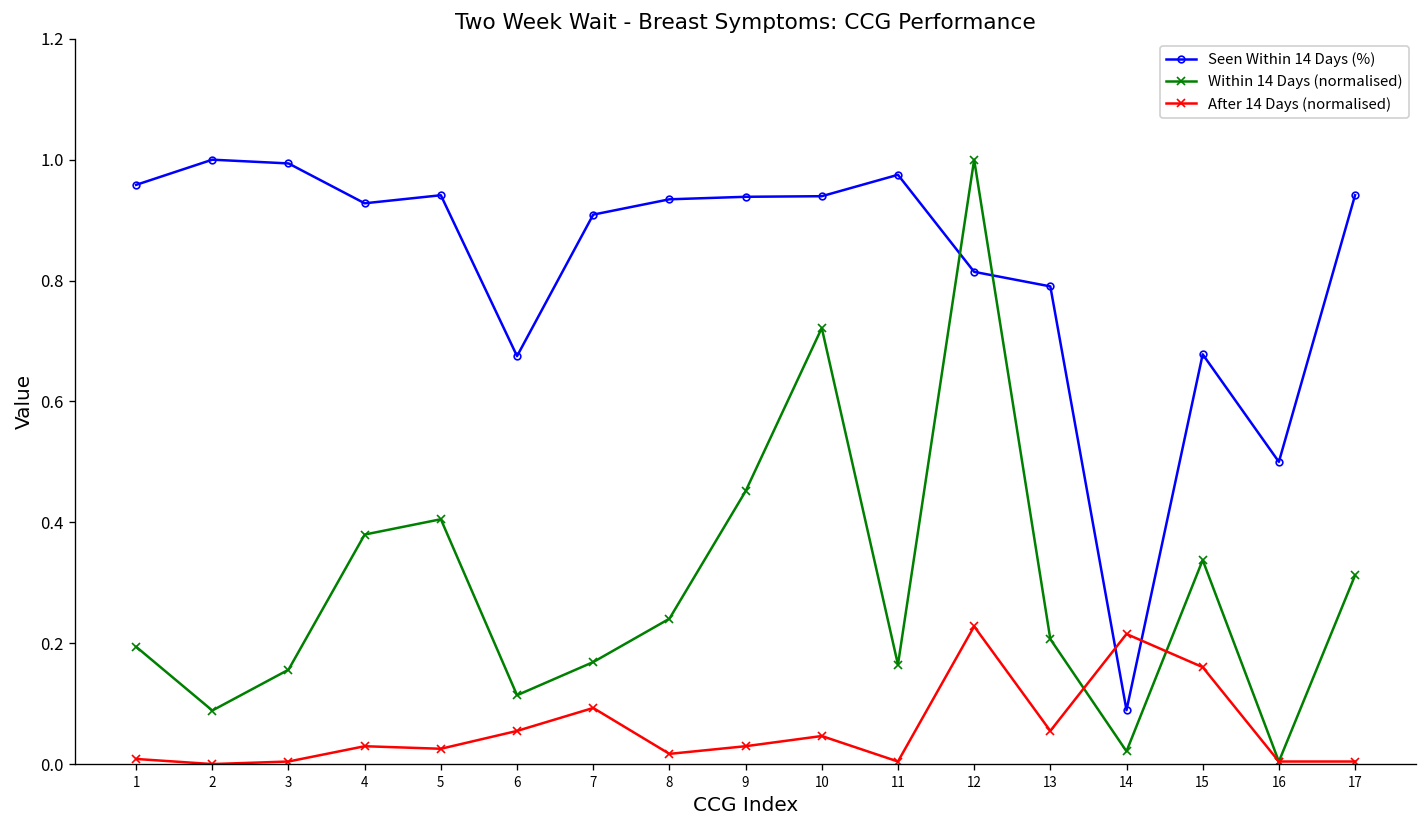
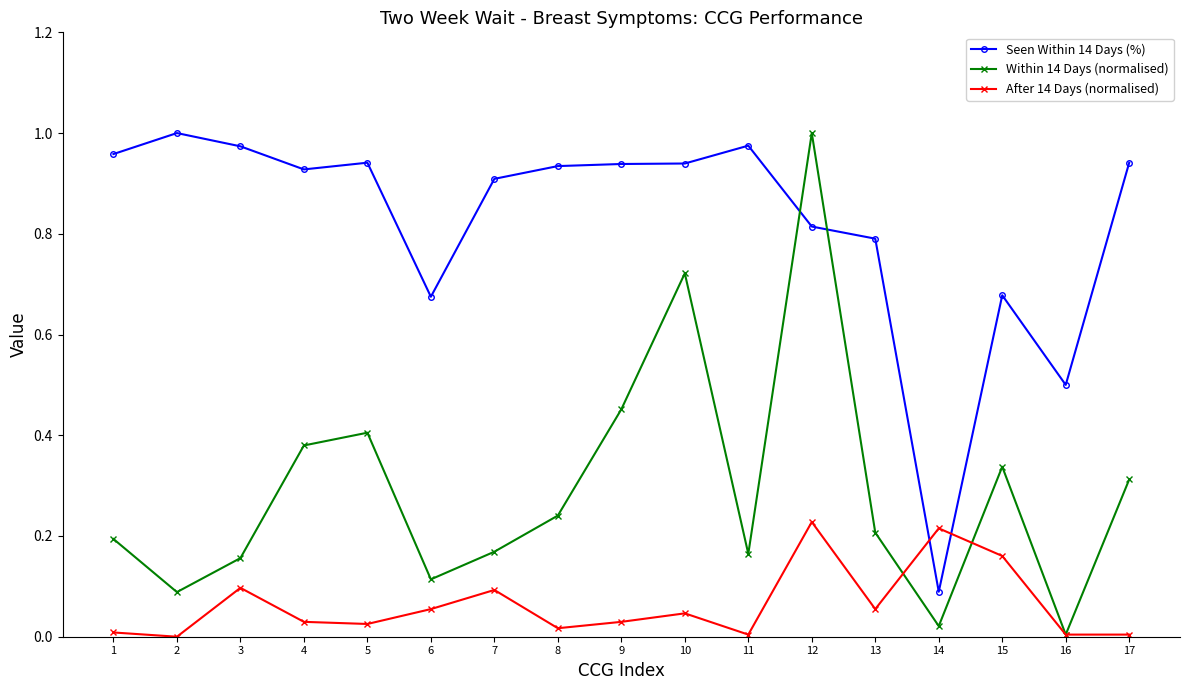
  {
    "Seen Within 14 Days (%)": {
      "1": 0.96,
      "2": 1.00,
-     "3": 0.99,
+     "3": 0.97,
      "4": 0.93,
      "5": 0.94,
      "6": 0.68,
      "7": 0.91,
      "8": 0.93,
      "9": 0.94,
      "10": 0.94,
      "11": 0.98,
      "12": 0.81,
      "13": 0.79,
      "14": 0.09,
      "15": 0.68,
      "16": 0.50,
      "17": 0.94
    },
    "Within 14 Days (normalised)": {
      "1": 0.19,
      "2": 0.09,
      "3": 0.16,
      "4": 0.38,
      "5": 0.41,
      "6": 0.11,
      "7": 0.17,
      "8": 0.24,
      "9": 0.45,
      "10": 0.72,
      "11": 0.16,
      "12": 1.00,
      "13": 0.21,
      "14": 0.02,
      "15": 0.34,
      "17": 0.31
    },
    "After 14 Days (normalised)": {
      "1": 0.01,
      "2": 0.00,
-     "3": 0.00,
+     "3": 0.10,
      "4": 0.03,
      "5": 0.03,
      "6": 0.05,
      "7": 0.09,
      "8": 0.02,
      "9": 0.03,
      "10": 0.05,
      "11": 0.00,
      "12": 0.23,
      "13": 0.05,
      "14": 0.22,
      "15": 0.16,
      "17": 0.00
    }
  }
